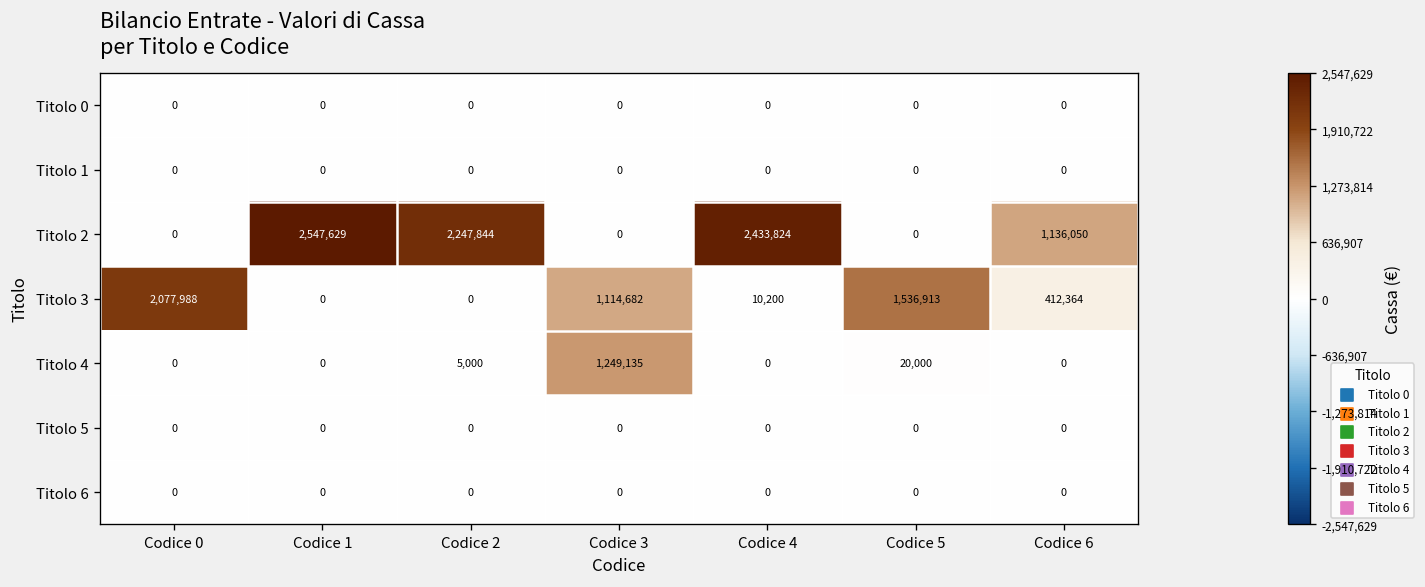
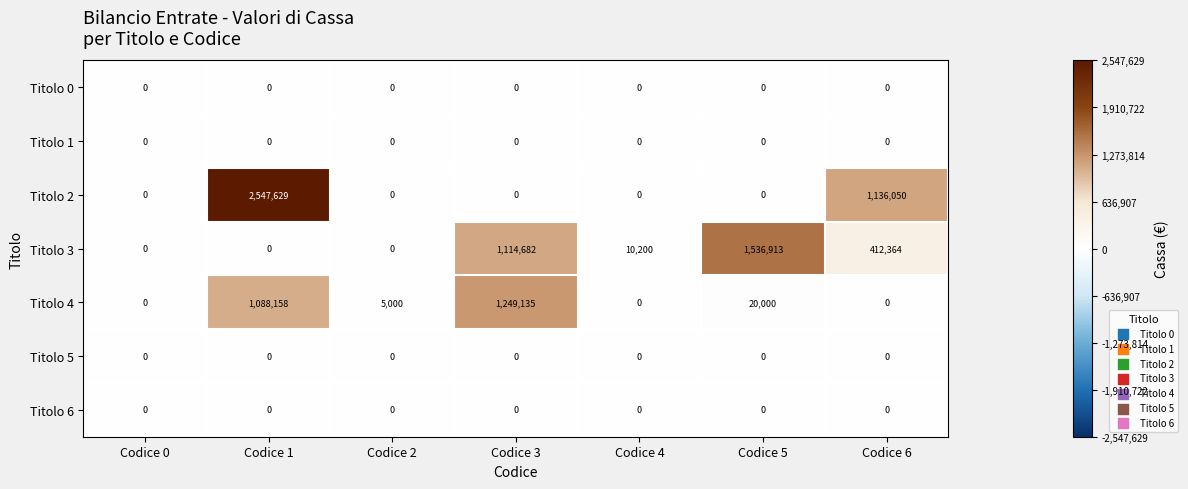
  {
    "Titolo 0": {
      "Codice 0": "0",
      "Codice 1": "0",
      "Codice 2": "0",
      "Codice 3": "0",
      "Codice 4": "0",
      "Codice 5": "0",
      "Codice 6": "0"
    },
    "Titolo 1": {
      "Codice 0": "0",
      "Codice 1": "0",
      "Codice 2": "0",
      "Codice 3": "0",
      "Codice 4": "0",
      "Codice 5": "0",
      "Codice 6": "0"
    },
    "Titolo 2": {
      "Codice 0": "0",
      "Codice 1": "2,547,629",
-     "Codice 2": "2,247,844",
+     "Codice 2": "0",
      "Codice 3": "0",
-     "Codice 4": "2,433,824",
+     "Codice 4": "0",
      "Codice 5": "0",
      "Codice 6": "1,136,050"
    },
    "Titolo 3": {
-     "Codice 0": "2,077,988",
+     "Codice 0": "0",
      "Codice 1": "0",
      "Codice 2": "0",
      "Codice 3": "1,114,682",
      "Codice 4": "10,200",
      "Codice 5": "1,536,913",
      "Codice 6": "412,364"
    },
    "Titolo 4": {
      "Codice 0": "0",
-     "Codice 1": "0",
+     "Codice 1": "1,088,158",
      "Codice 2": "5,000",
      "Codice 3": "1,249,135",
      "Codice 4": "0",
      "Codice 5": "20,000",
      "Codice 6": "0"
    },
    "Titolo 5": {
      "Codice 0": "0",
      "Codice 1": "0",
      "Codice 2": "0",
      "Codice 3": "0",
      "Codice 4": "0",
      "Codice 5": "0",
      "Codice 6": "0"
    },
    "Titolo 6": {
      "Codice 0": "0",
      "Codice 1": "0",
      "Codice 2": "0",
      "Codice 3": "0",
      "Codice 4": "0",
      "Codice 5": "0",
      "Codice 6": "0"
    }
  }
